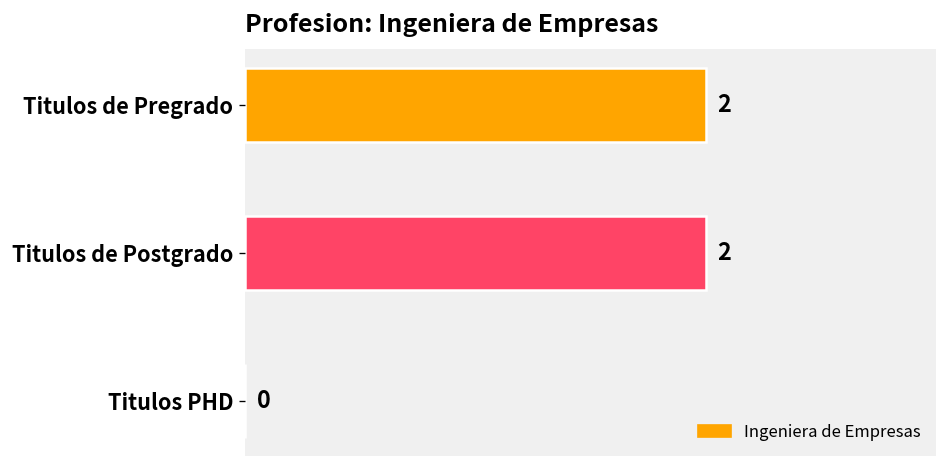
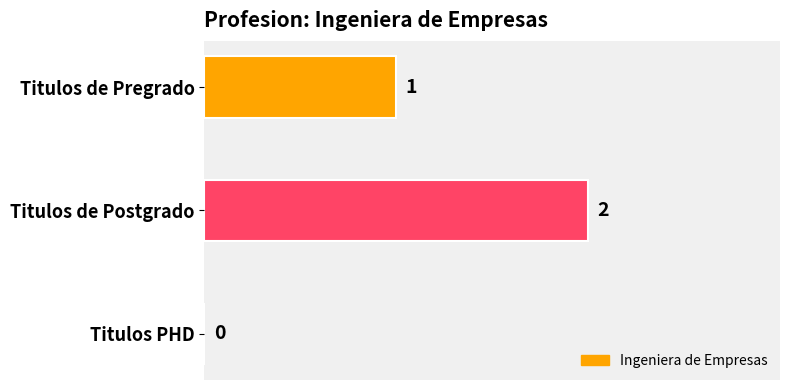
  {
-   "Titulos de Pregrado": 2,
+   "Titulos de Pregrado": 1,
    "Titulos de Postgrado": 2,
    "Titulos PHD": 0
  }
